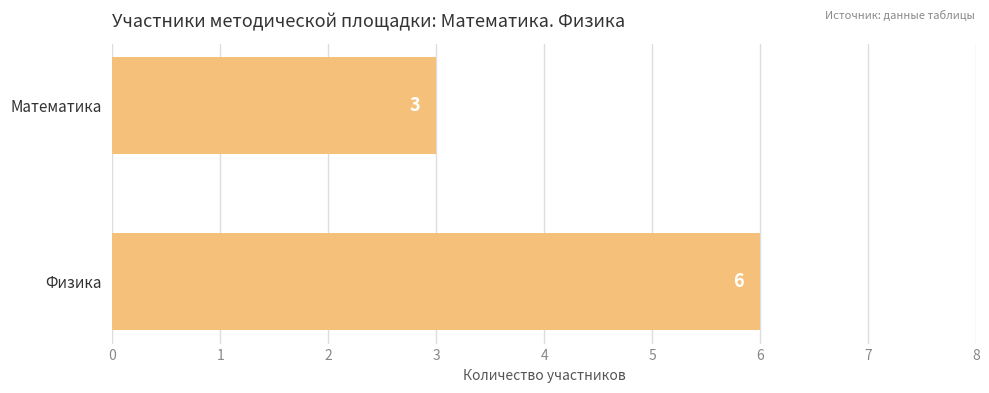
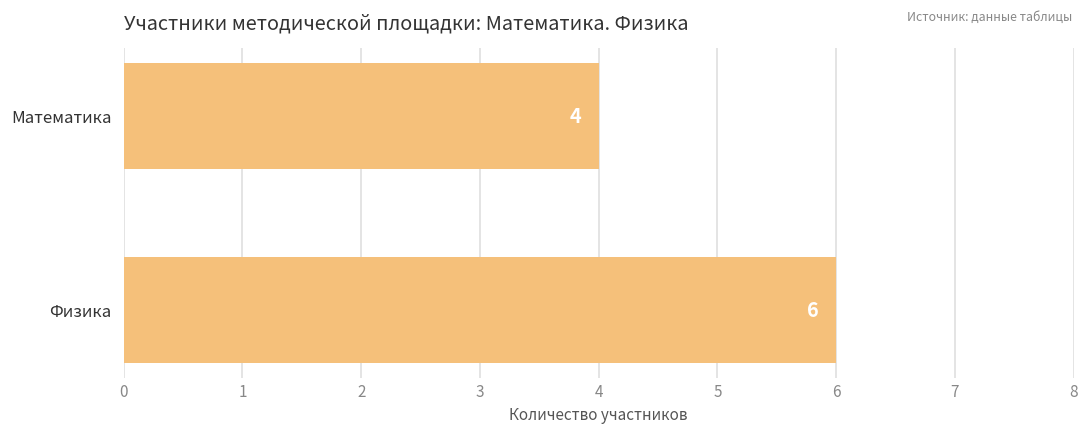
  {
-   "Математика": 3,
+   "Математика": 4,
    "Физика": 6
  }
